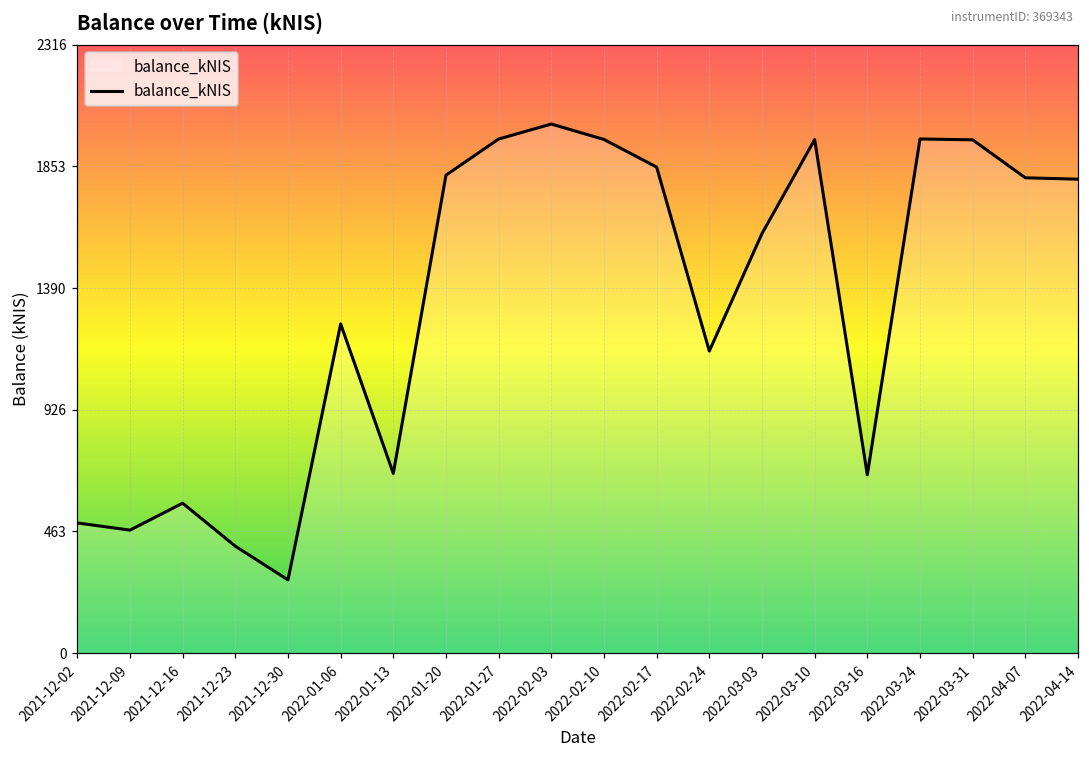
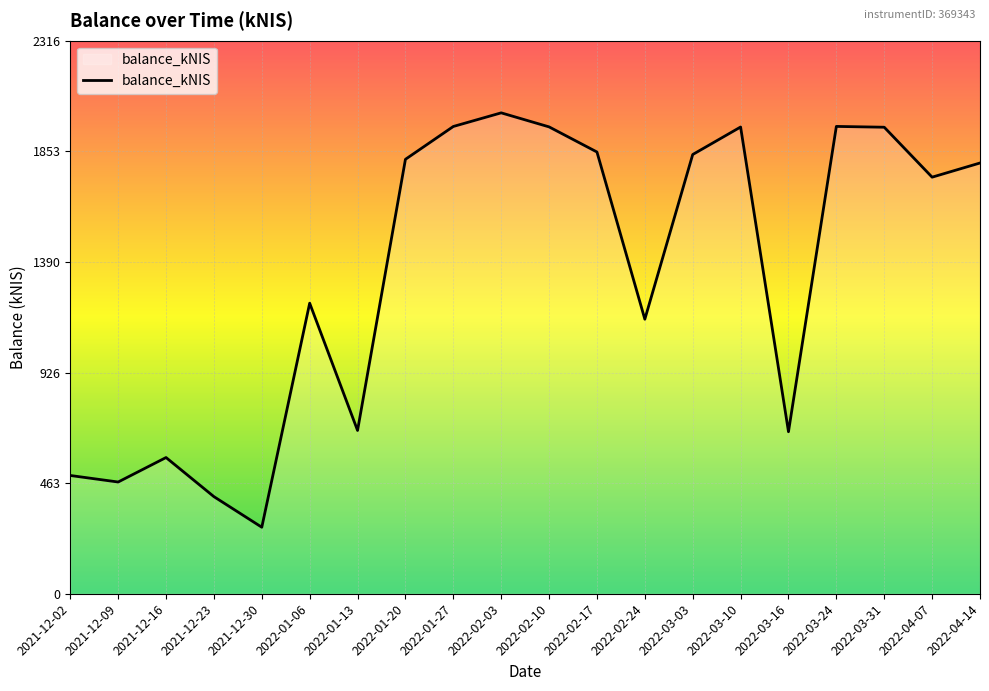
  {
    "2021-12-02": 500,
    "2021-12-09": 470,
    "2021-12-16": 570,
    "2021-12-23": 410,
    "2021-12-30": 280,
-   "2022-01-06": 1250,
+   "2022-01-06": 1220,
    "2022-01-13": 680,
    "2022-01-20": 1820,
    "2022-01-27": 1960,
    "2022-02-03": 2010,
    "2022-02-10": 1960,
    "2022-02-17": 1850,
    "2022-02-24": 1150,
-   "2022-03-03": 1600,
+   "2022-03-03": 1840,
    "2022-03-10": 1960,
    "2022-03-16": 680,
    "2022-03-24": 1960,
    "2022-03-31": 1950,
-   "2022-04-07": 1810,
+   "2022-04-07": 1750,
    "2022-04-14": 1800
  }
